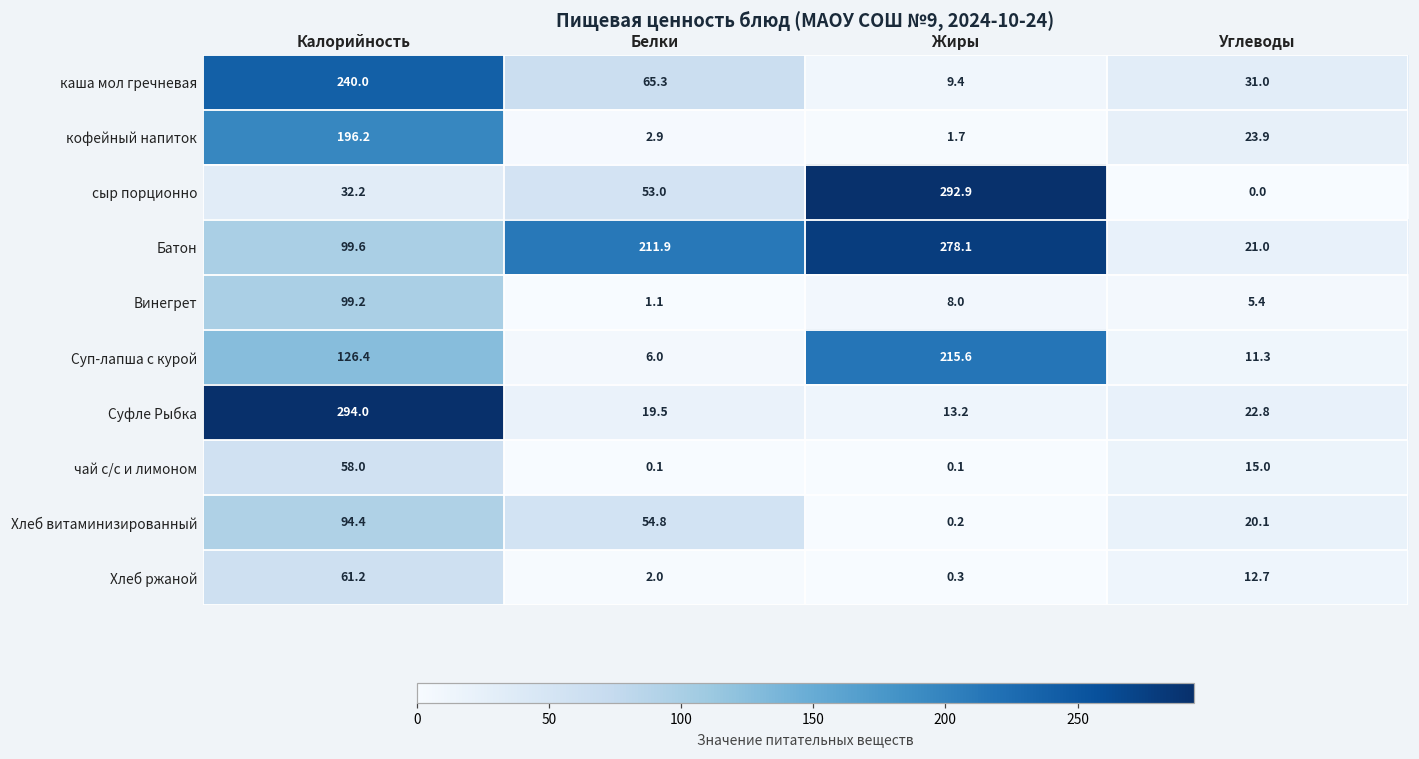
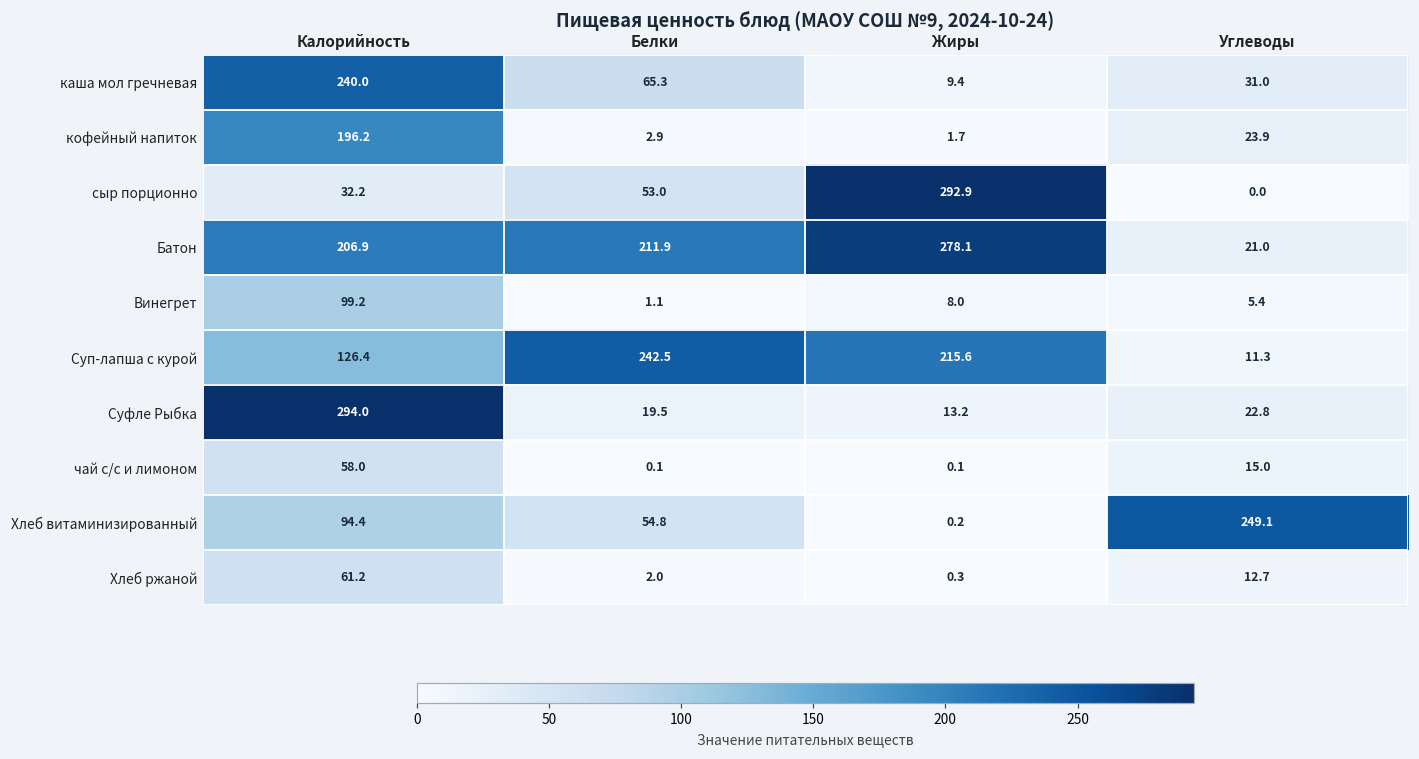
  {
    "каша мол гречневая": {
      "Калорийность": 240.0,
      "Белки": 65.3,
      "Жиры": 9.4,
      "Углеводы": 31.0
    },
    "кофейный напиток": {
      "Калорийность": 196.2,
      "Белки": 2.9,
      "Жиры": 1.7,
      "Углеводы": 23.9
    },
    "сыр порционно": {
      "Калорийность": 32.2,
      "Белки": 53.0,
      "Жиры": 292.9,
      "Углеводы": 0.0
    },
    "Батон": {
-     "Калорийность": 99.6,
+     "Калорийность": 206.9,
      "Белки": 211.9,
      "Жиры": 278.1,
      "Углеводы": 21.0
    },
    "Винегрет": {
      "Калорийность": 99.2,
      "Белки": 1.1,
      "Жиры": 8.0,
      "Углеводы": 5.4
    },
    "Суп-лапша с курой": {
      "Калорийность": 126.4,
-     "Белки": 6.0,
+     "Белки": 242.5,
      "Жиры": 215.6,
      "Углеводы": 11.3
    },
    "Суфле Рыбка": {
      "Калорийность": 294.0,
      "Белки": 19.5,
      "Жиры": 13.2,
      "Углеводы": 22.8
    },
    "чай с/с и лимоном": {
      "Калорийность": 58.0,
      "Белки": 0.1,
      "Жиры": 0.1,
      "Углеводы": 15.0
    },
    "Хлеб витаминизированный": {
      "Калорийность": 94.4,
      "Белки": 54.8,
      "Жиры": 0.2,
-     "Углеводы": 20.1
+     "Углеводы": 249.1
    },
    "Хлеб ржаной": {
      "Калорийность": 61.2,
      "Белки": 2.0,
      "Жиры": 0.3,
      "Углеводы": 12.7
    }
  }
